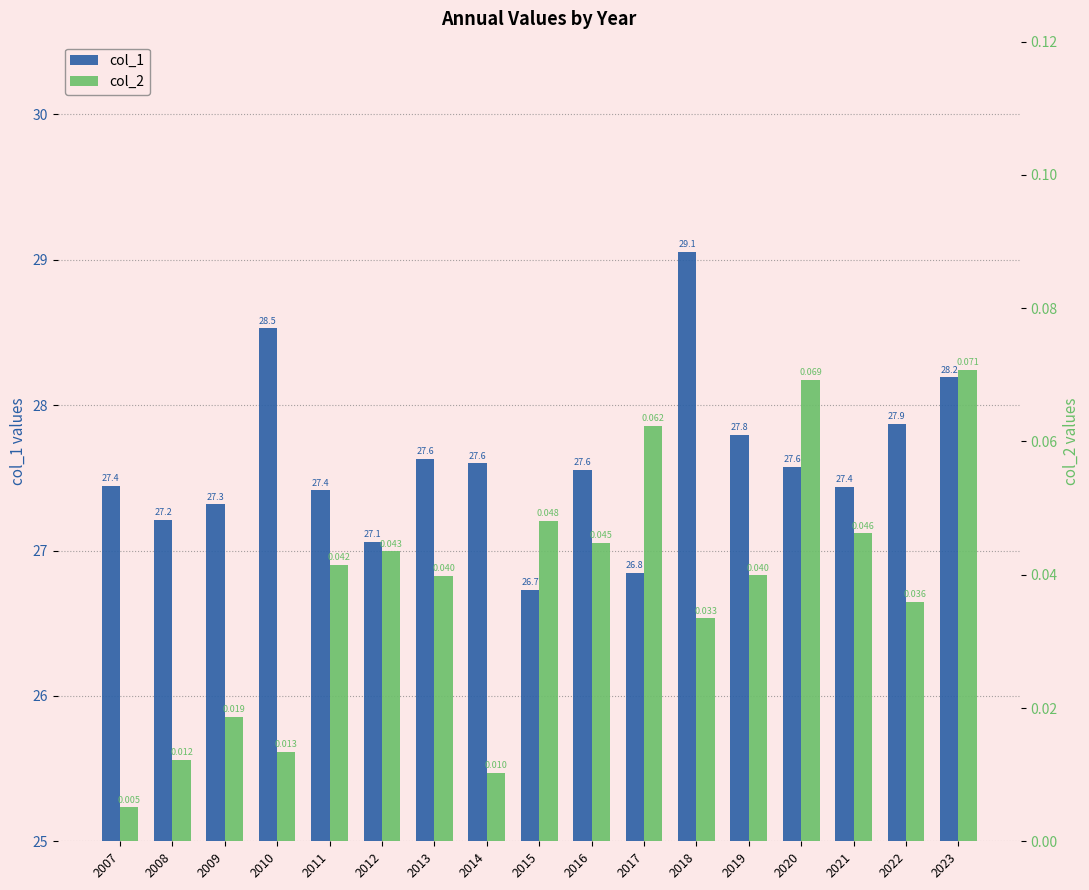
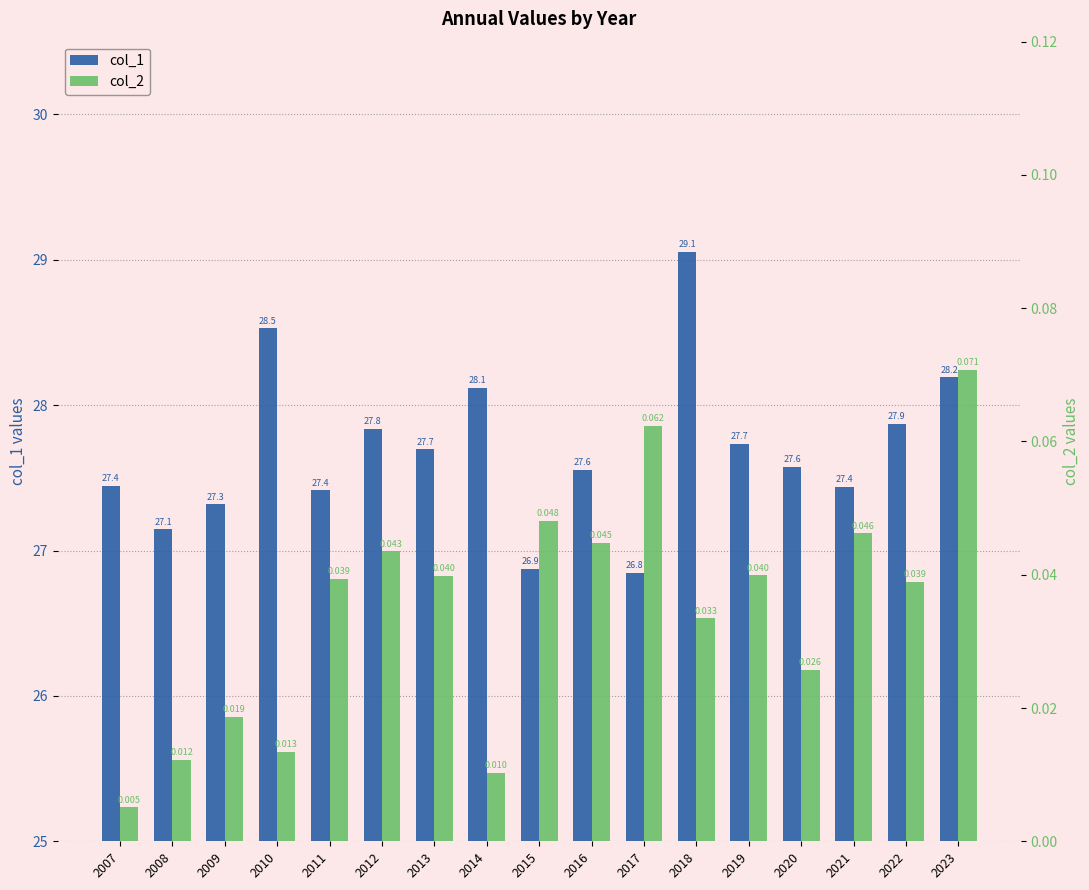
  {
    "col_1": {
      "2007": 27.4,
-     "2008": 27.2,
+     "2008": 27.1,
      "2009": 27.3,
      "2010": 28.5,
      "2011": 27.4,
-     "2012": 27.1,
-     "2013": 27.6,
-     "2014": 27.6,
-     "2015": 26.7,
+     "2012": 27.8,
+     "2013": 27.7,
+     "2014": 28.1,
+     "2015": 26.9,
      "2016": 27.6,
      "2017": 26.8,
      "2018": 29.1,
-     "2019": 27.8,
+     "2019": 27.7,
      "2020": 27.6,
      "2021": 27.4,
      "2022": 27.9,
      "2023": 28.2
    },
    "col_2": {
      "2007": 0.005,
      "2008": 0.012,
      "2009": 0.019,
      "2010": 0.013,
-     "2011": 0.042,
+     "2011": 0.039,
      "2012": 0.043,
      "2013": 0.040,
      "2014": 0.010,
      "2015": 0.048,
      "2016": 0.045,
      "2017": 0.062,
      "2018": 0.033,
      "2019": 0.040,
-     "2020": 0.069,
+     "2020": 0.026,
      "2021": 0.046,
-     "2022": 0.036,
+     "2022": 0.039,
      "2023": 0.071
    }
  }
